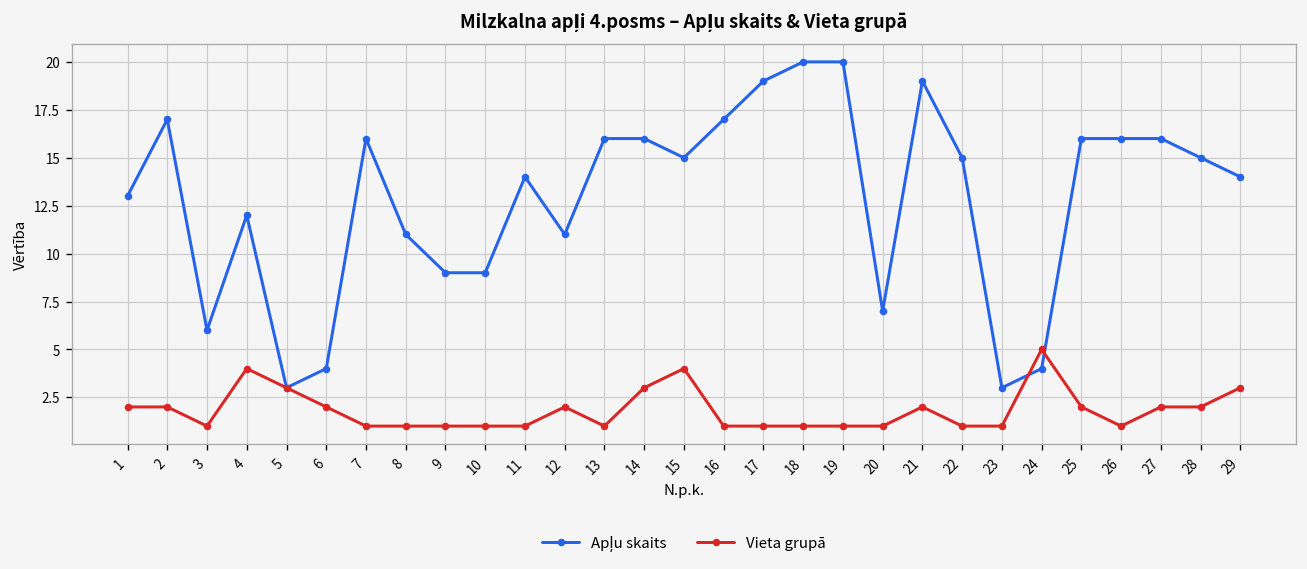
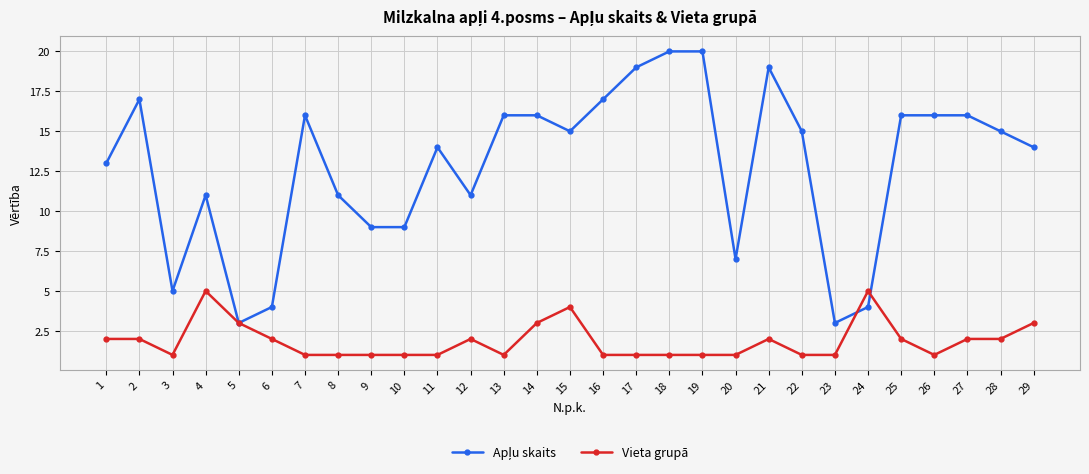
  {
    "Apļu skaits": {
      "1": 13,
      "2": 17,
-     "3": 6,
-     "4": 12,
+     "3": 5,
+     "4": 11,
      "6": 4,
      "7": 16,
      "8": 11,
      "9": 9,
      "10": 9,
      "11": 14,
      "12": 11,
      "13": 16,
      "14": 16,
      "15": 15,
      "16": 17,
      "17": 19,
      "18": 20,
      "19": 20,
      "20": 7,
      "21": 19,
      "22": 15,
      "23": 3,
      "24": 4,
      "25": 16,
      "26": 16,
      "27": 16,
      "28": 15,
      "29": 14
    },
    "Vieta grupā": {
      "1": 2,
      "2": 2,
      "3": 1,
-     "4": 4,
+     "4": 5,
      "6": 2,
      "7": 1,
      "8": 1,
      "9": 1,
      "10": 1,
      "11": 1,
      "12": 2,
      "13": 1,
      "14": 3,
      "15": 4,
      "16": 1,
      "17": 1,
      "18": 1,
      "19": 1,
      "20": 1,
      "21": 2,
      "22": 1,
      "23": 1,
      "24": 5,
      "25": 2,
      "26": 1,
      "27": 2,
      "28": 2,
      "29": 3
    }
  }
